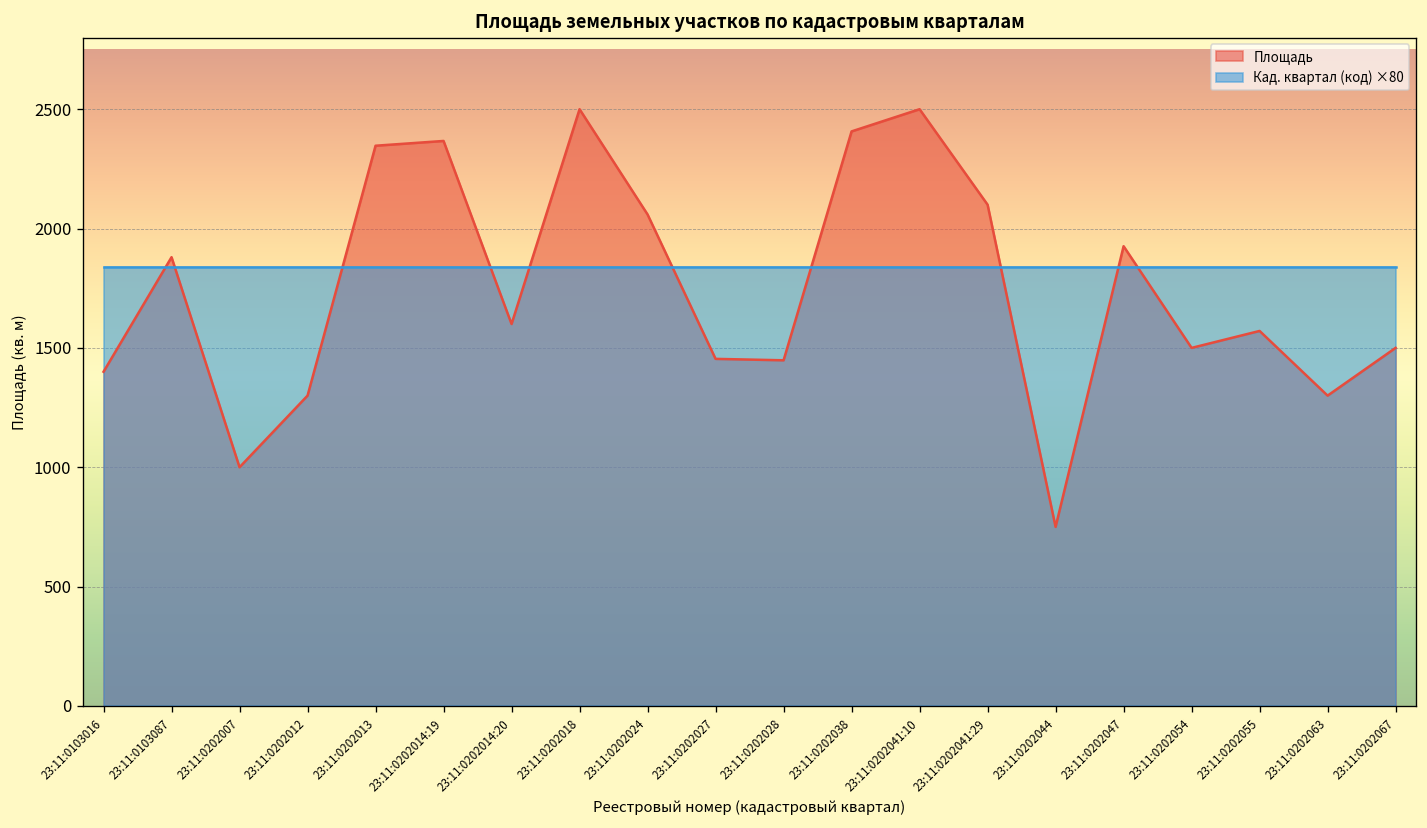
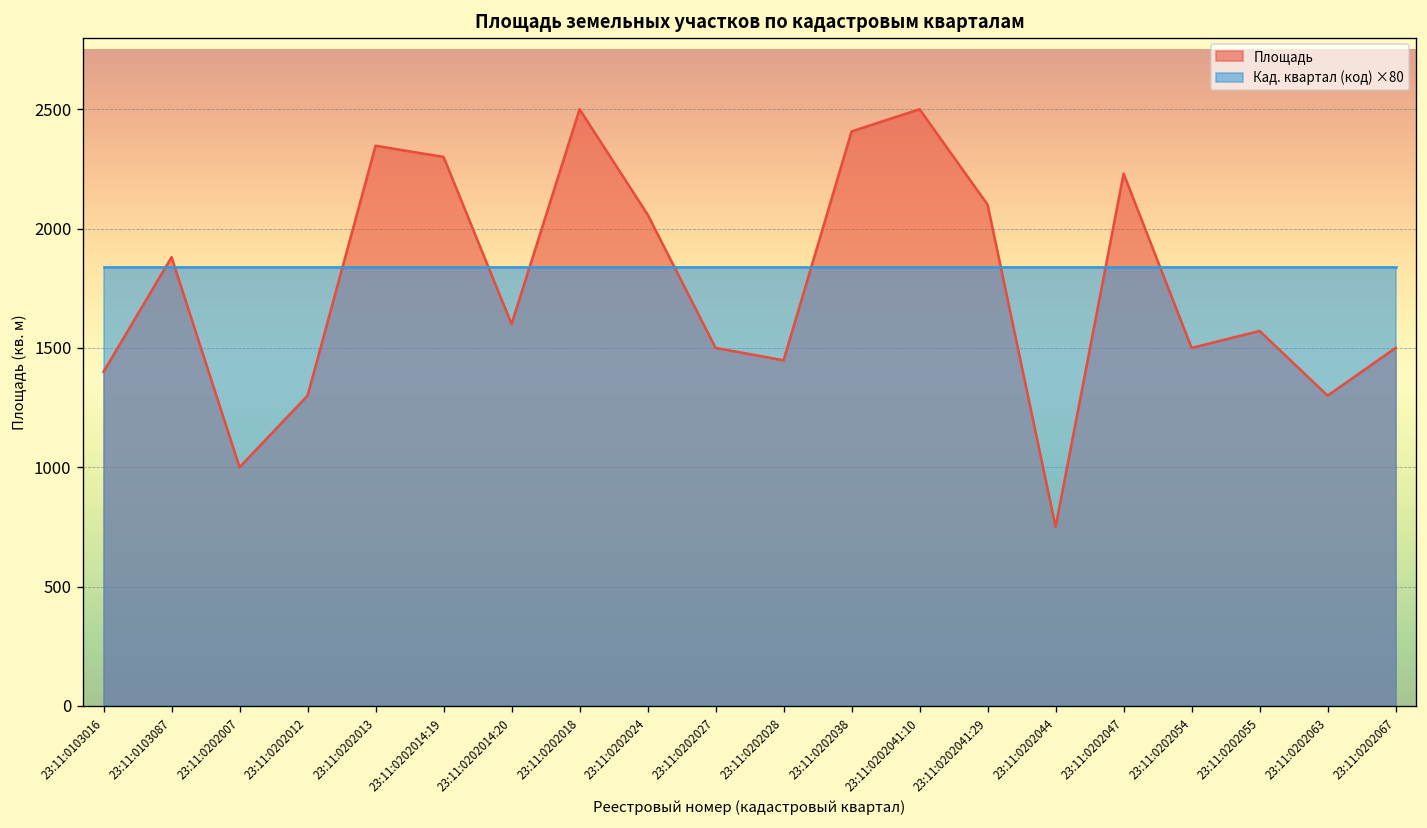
  {
    "Площадь": {
      "23:11:0103016": 1400,
      "23:11:0103087": 1880,
      "23:11:0202007": 1000,
      "23:11:0202012": 1300,
      "23:11:0202013": 2350,
-     "23:11:0202014:19": 2370,
+     "23:11:0202014:19": 2300,
      "23:11:0202014:20": 1600,
      "23:11:0202018": 2500,
      "23:11:0202024": 2060,
-     "23:11:0202027": 1450,
+     "23:11:0202027": 1500,
      "23:11:0202028": 1450,
      "23:11:0202038": 2410,
      "23:11:0202041:10": 2500,
      "23:11:0202041:29": 2100,
      "23:11:0202044": 750,
-     "23:11:0202047": 1930,
+     "23:11:0202047": 2230,
      "23:11:0202054": 1500,
      "23:11:0202055": 1570,
      "23:11:0202063": 1300,
      "23:11:0202067": 1500
    },
    "Кад. квартал (код) ×80": {
      "23:11:0103016": 1840,
      "23:11:0103087": 1840,
      "23:11:0202007": 1840,
      "23:11:0202012": 1840,
      "23:11:0202013": 1840,
      "23:11:0202014:19": 1840,
      "23:11:0202014:20": 1840,
      "23:11:0202018": 1840,
      "23:11:0202024": 1840,
      "23:11:0202027": 1840,
      "23:11:0202028": 1840,
      "23:11:0202038": 1840,
      "23:11:0202041:10": 1840,
      "23:11:0202041:29": 1840,
      "23:11:0202044": 1840,
      "23:11:0202047": 1840,
      "23:11:0202054": 1840,
      "23:11:0202055": 1840,
      "23:11:0202063": 1840,
      "23:11:0202067": 1840
    }
  }
